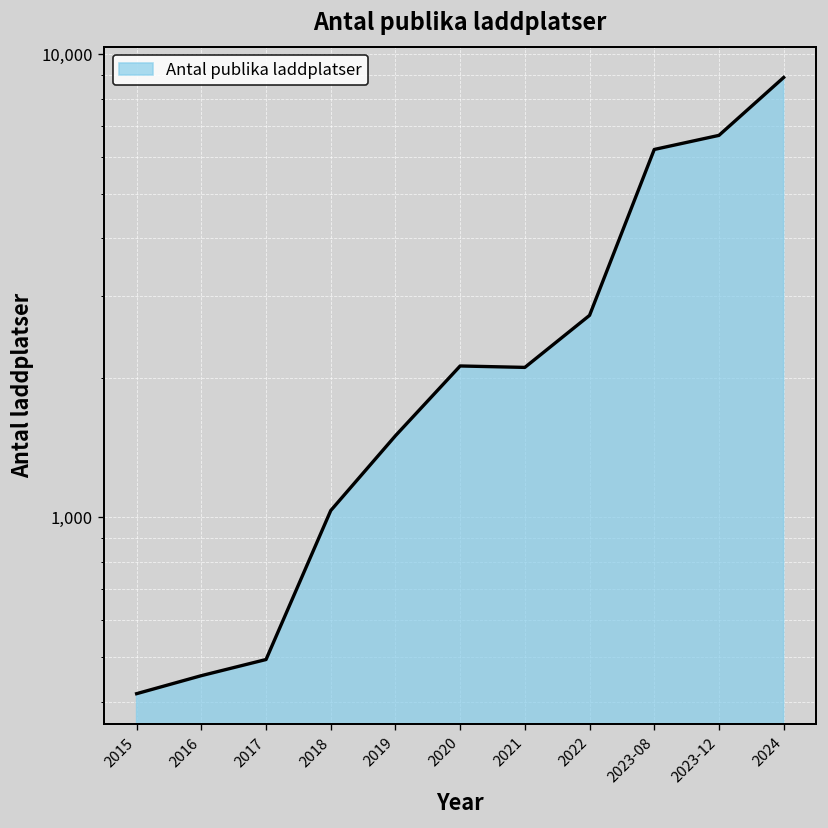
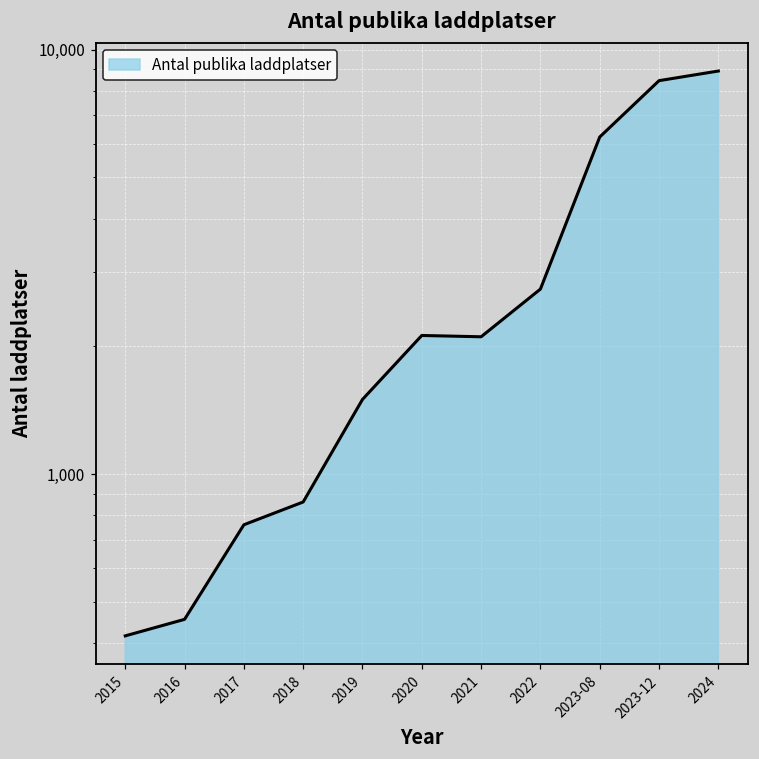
  {
    "2015": "420",
    "2016": "460",
-   "2017": "490",
-   "2018": "1,030",
+   "2017": "760",
+   "2018": "860",
    "2019": "1,500",
    "2020": "2,100",
    "2021": "2,100",
    "2022": "2,700",
    "2023-08": "6,200",
-   "2023-12": "6,700",
+   "2023-12": "8,500",
    "2024": "8,900"
  }
